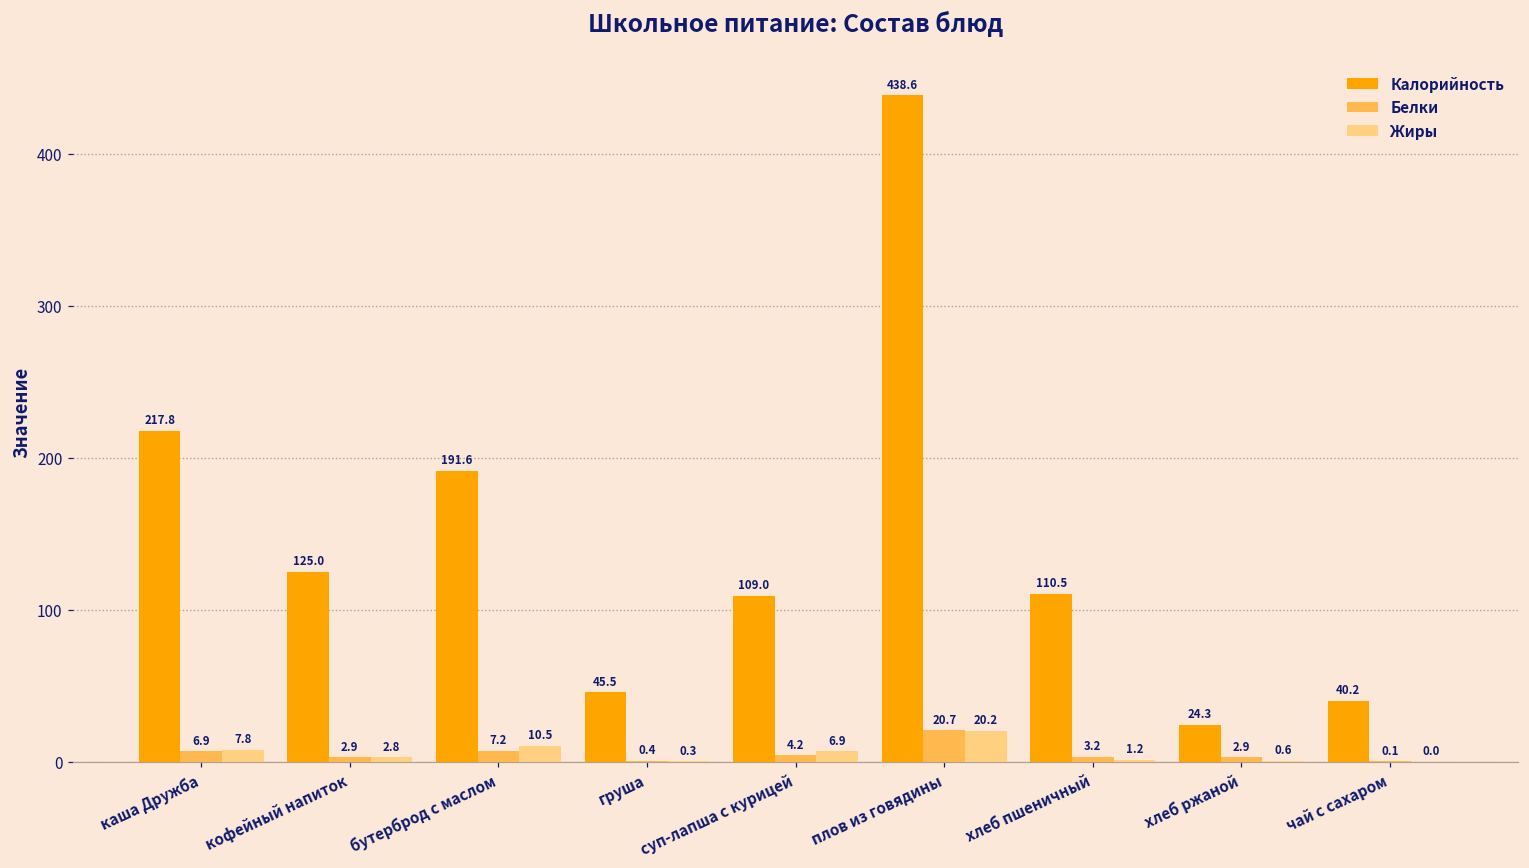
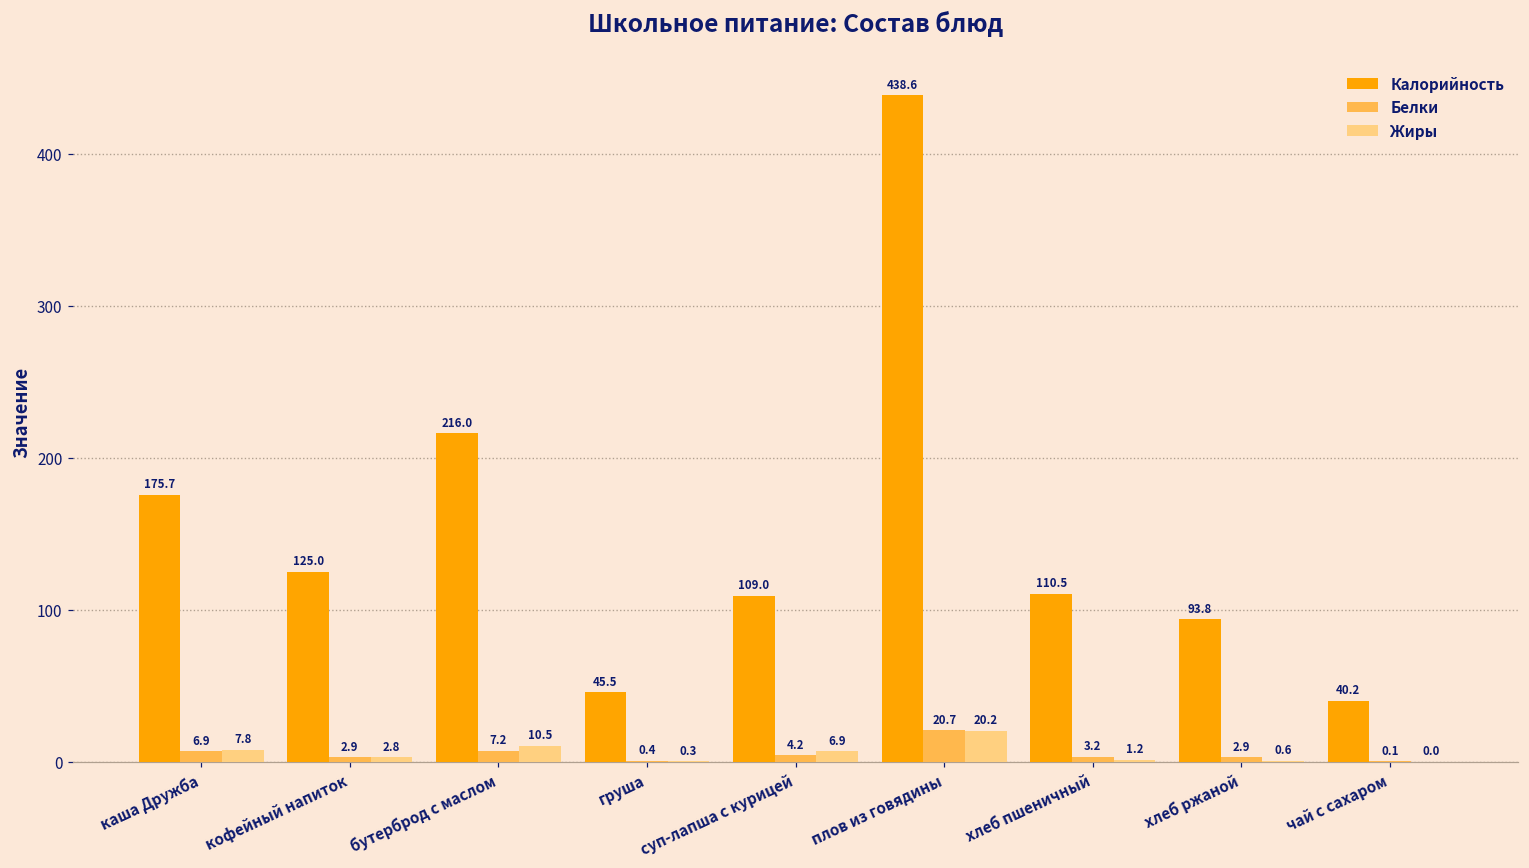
  {
    "Калорийность": {
-     "каша Дружба": 217.8,
+     "каша Дружба": 175.7,
      "кофейный напиток": 125.0,
-     "бутерброд с маслом": 191.6,
+     "бутерброд с маслом": 216.0,
      "груша": 45.5,
      "суп-лапша с курицей": 109.0,
      "плов из говядины": 438.6,
      "хлеб пшеничный": 110.5,
-     "хлеб ржаной": 24.3,
+     "хлеб ржаной": 93.8,
      "чай с сахаром": 40.2
    }
  }
